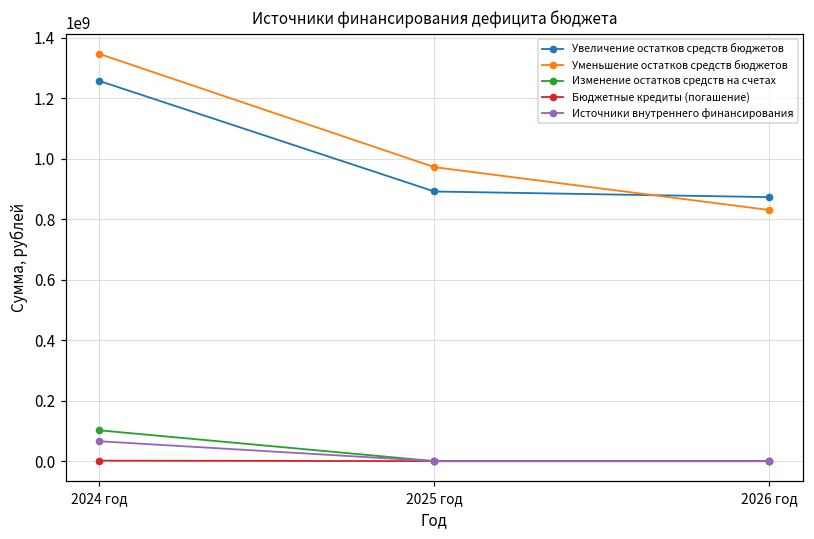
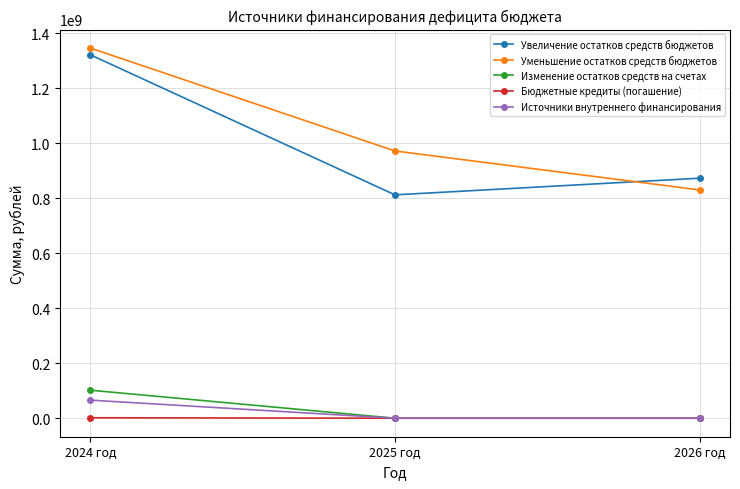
  {
    "Увеличение остатков средств бюджетов": {
-     "2024 год": 1260000000,
-     "2025 год": 890000000,
+     "2024 год": 1320000000,
+     "2025 год": 810000000,
      "2026 год": 870000000
    },
    "Уменьшение остатков средств бюджетов": {
      "2024 год": 1350000000,
      "2025 год": 970000000,
      "2026 год": 830000000
    },
    "Изменение остатков средств на счетах": {
      "2024 год": 100000000
    },
    "Бюджетные кредиты (погашение)": {
      "2024 год": 0
    },
    "Источники внутреннего финансирования": {
      "2024 год": 70000000
    }
  }
